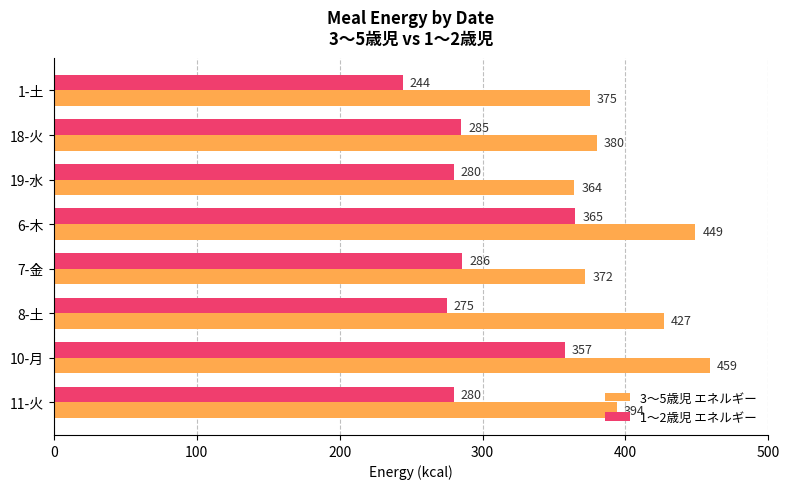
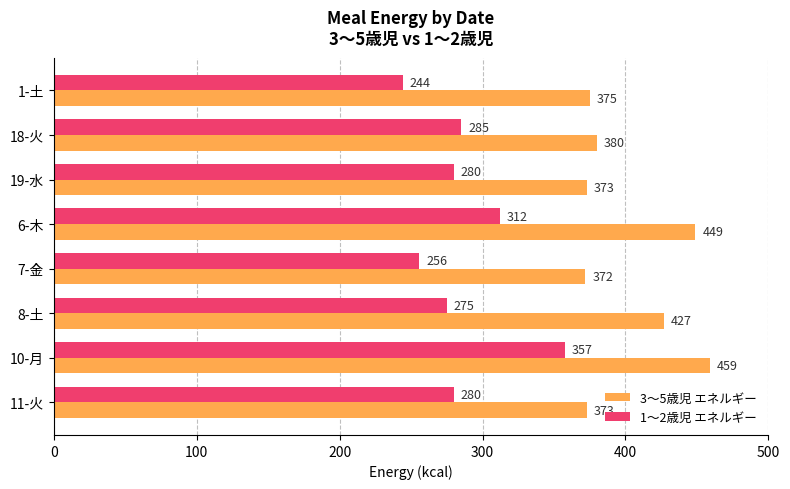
  {
    "3～5歳児 エネルギー": {
      "1-土": 375,
      "18-火": 380,
-     "19-水": 364,
+     "19-水": 373,
      "6-木": 449,
      "7-金": 372,
      "8-土": 427,
      "10-月": 459,
-     "11-火": 394
+     "11-火": 373
    },
    "1～2歳児 エネルギー": {
      "1-土": 244,
      "18-火": 285,
      "19-水": 280,
-     "6-木": 365,
-     "7-金": 286,
+     "6-木": 312,
+     "7-金": 256,
      "8-土": 275,
      "10-月": 357,
      "11-火": 280
    }
  }
